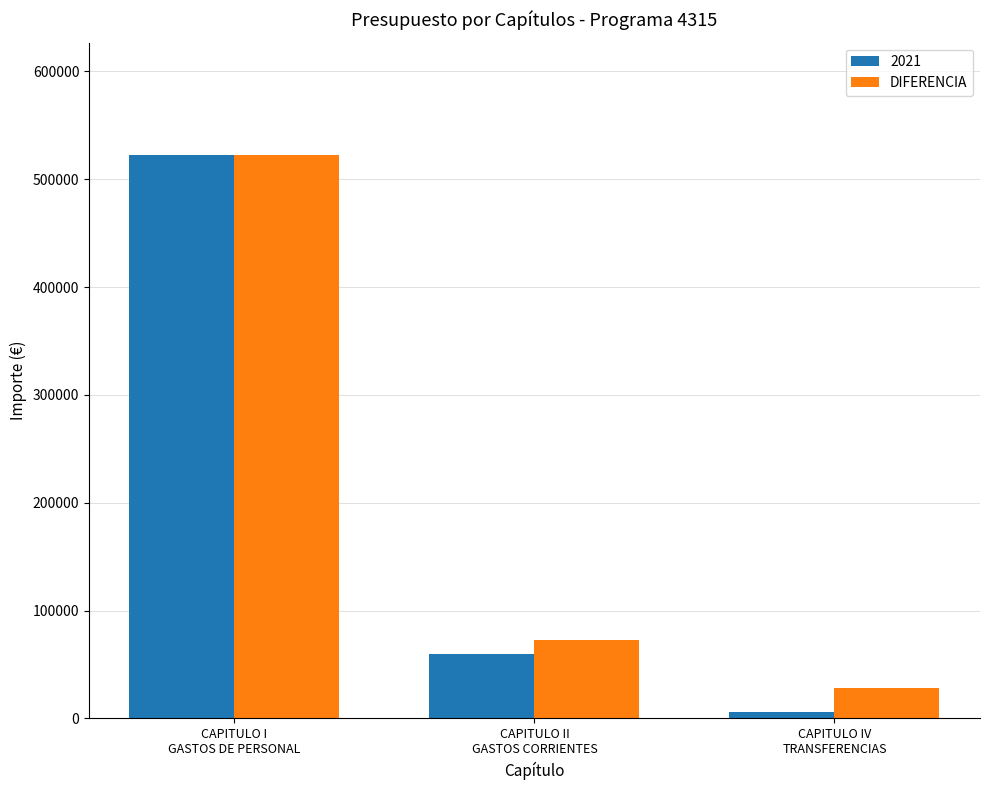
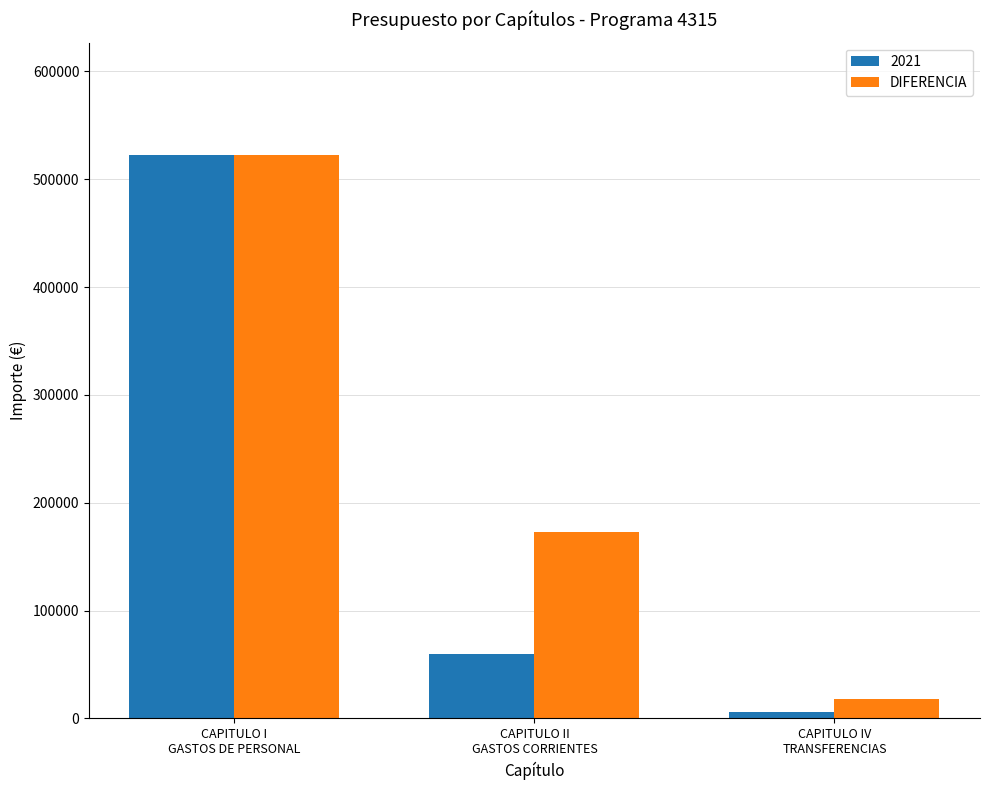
  {
    "2021": {
      "CAPITULO I GASTOS DE PERSONAL": 522000,
      "CAPITULO II GASTOS CORRIENTES": 59000,
      "CAPITULO IV TRANSFERENCIAS": 6000
    },
    "DIFERENCIA": {
      "CAPITULO I GASTOS DE PERSONAL": 522000,
-     "CAPITULO II GASTOS CORRIENTES": 72000,
-     "CAPITULO IV TRANSFERENCIAS": 28000
+     "CAPITULO II GASTOS CORRIENTES": 173000,
+     "CAPITULO IV TRANSFERENCIAS": 18000
    }
  }
